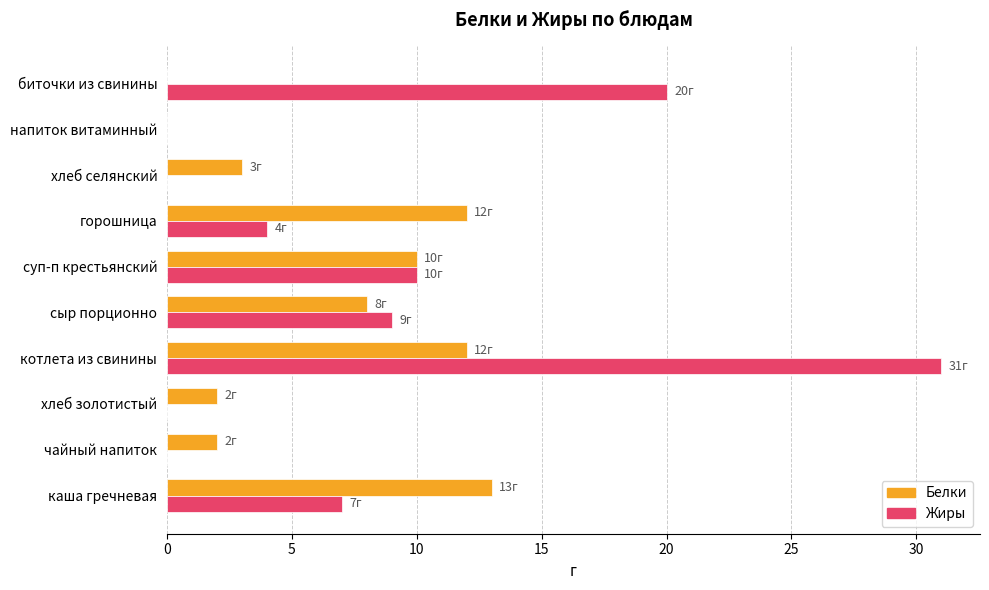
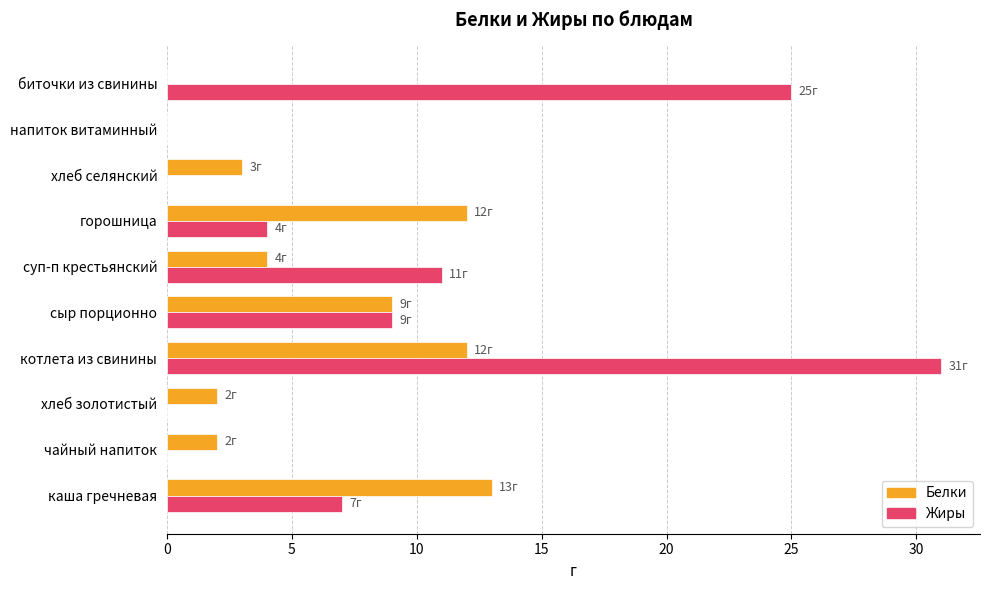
  {
    "Белки": {
      "хлеб селянский": "3г",
      "горошница": "12г",
-     "суп-п крестьянский": "10г",
-     "сыр порционно": "8г",
+     "суп-п крестьянский": "4г",
+     "сыр порционно": "9г",
      "котлета из свинины": "12г",
      "хлеб золотистый": "2г",
      "чайный напиток": "2г",
      "каша гречневая": "13г"
    },
    "Жиры": {
-     "биточки из свинины": "20г",
+     "биточки из свинины": "25г",
      "горошница": "4г",
-     "суп-п крестьянский": "10г",
+     "суп-п крестьянский": "11г",
      "сыр порционно": "9г",
      "котлета из свинины": "31г",
      "каша гречневая": "7г"
    }
  }
